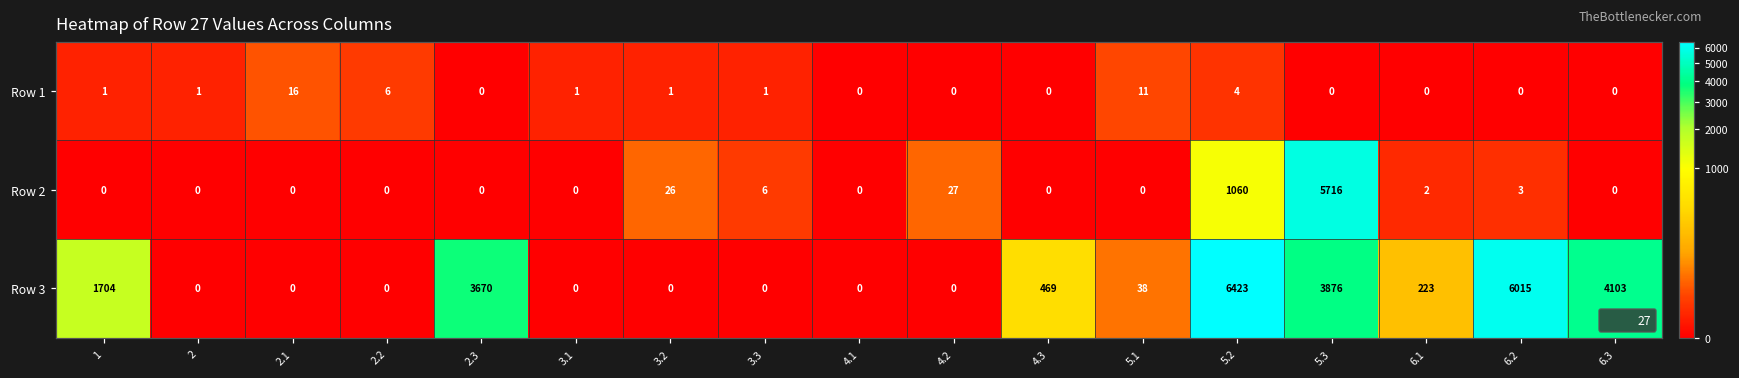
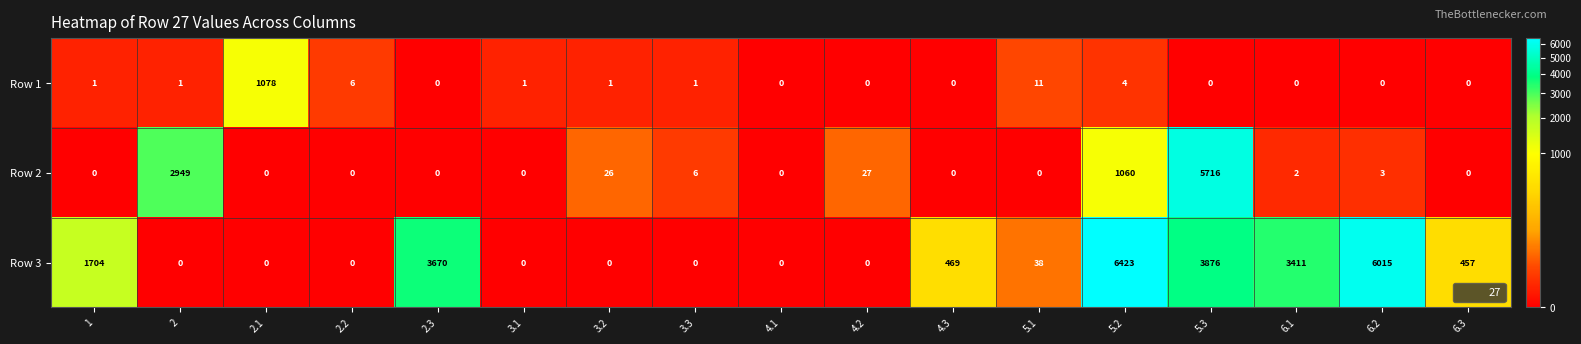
  {
    "Row 1": {
      "1": 1,
      "2": 1,
-     "2.1": 16,
+     "2.1": 1078,
      "2.2": 6,
      "2.3": 0,
      "3.1": 1,
      "3.2": 1,
      "3.3": 1,
      "4.1": 0,
      "4.2": 0,
      "4.3": 0,
      "5.1": 11,
      "5.2": 4,
      "5.3": 0,
      "6.1": 0,
      "6.2": 0,
      "6.3": 0
    },
    "Row 2": {
      "1": 0,
-     "2": 0,
+     "2": 2949,
      "2.1": 0,
      "2.2": 0,
      "2.3": 0,
      "3.1": 0,
      "3.2": 26,
      "3.3": 6,
      "4.1": 0,
      "4.2": 27,
      "4.3": 0,
      "5.1": 0,
      "5.2": 1060,
      "5.3": 5716,
      "6.1": 2,
      "6.2": 3,
      "6.3": 0
    },
    "Row 3": {
      "1": 1704,
      "2": 0,
      "2.1": 0,
      "2.2": 0,
      "2.3": 3670,
      "3.1": 0,
      "3.2": 0,
      "3.3": 0,
      "4.1": 0,
      "4.2": 0,
      "4.3": 469,
      "5.1": 38,
      "5.2": 6423,
      "5.3": 3876,
-     "6.1": 223,
+     "6.1": 3411,
      "6.2": 6015,
-     "6.3": 4103
+     "6.3": 457
    }
  }
